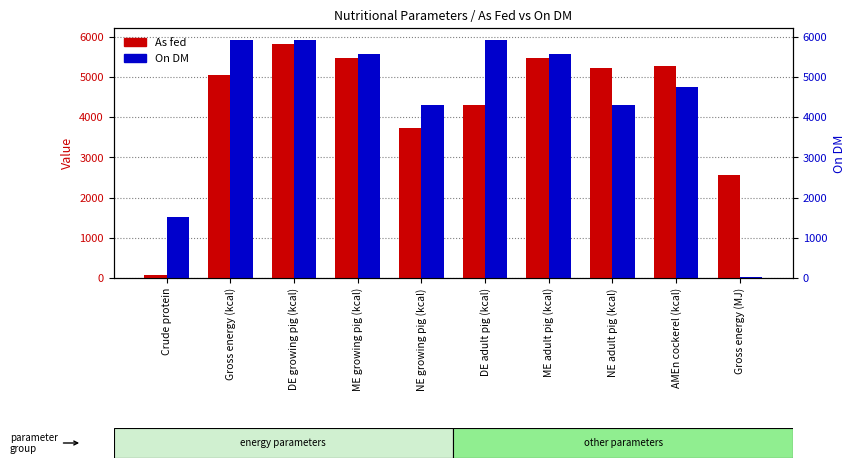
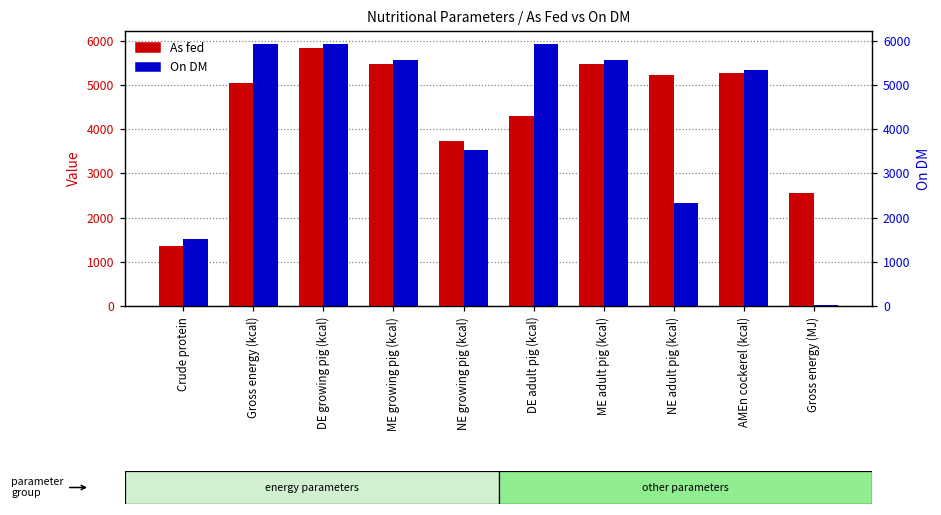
  {
    "As fed": {
-     "Crude protein": 100,
+     "Crude protein": 1300,
      "Gross energy (kcal)": 5000,
      "DE growing pig (kcal)": 5800,
      "ME growing pig (kcal)": 5500,
      "NE growing pig (kcal)": 3700,
      "DE adult pig (kcal)": 4300,
      "ME adult pig (kcal)": 5500,
      "NE adult pig (kcal)": 5200,
      "AMEn cockerel (kcal)": 5300,
      "Gross energy (MJ)": 2600
    },
    "On DM": {
      "Crude protein": 1500,
      "Gross energy (kcal)": 5900,
      "DE growing pig (kcal)": 5900,
      "ME growing pig (kcal)": 5600,
-     "NE growing pig (kcal)": 4300,
+     "NE growing pig (kcal)": 3500,
      "DE adult pig (kcal)": 5900,
      "ME adult pig (kcal)": 5600,
-     "NE adult pig (kcal)": 4300,
-     "AMEn cockerel (kcal)": 4700
+     "NE adult pig (kcal)": 2300,
+     "AMEn cockerel (kcal)": 5300
    }
  }
